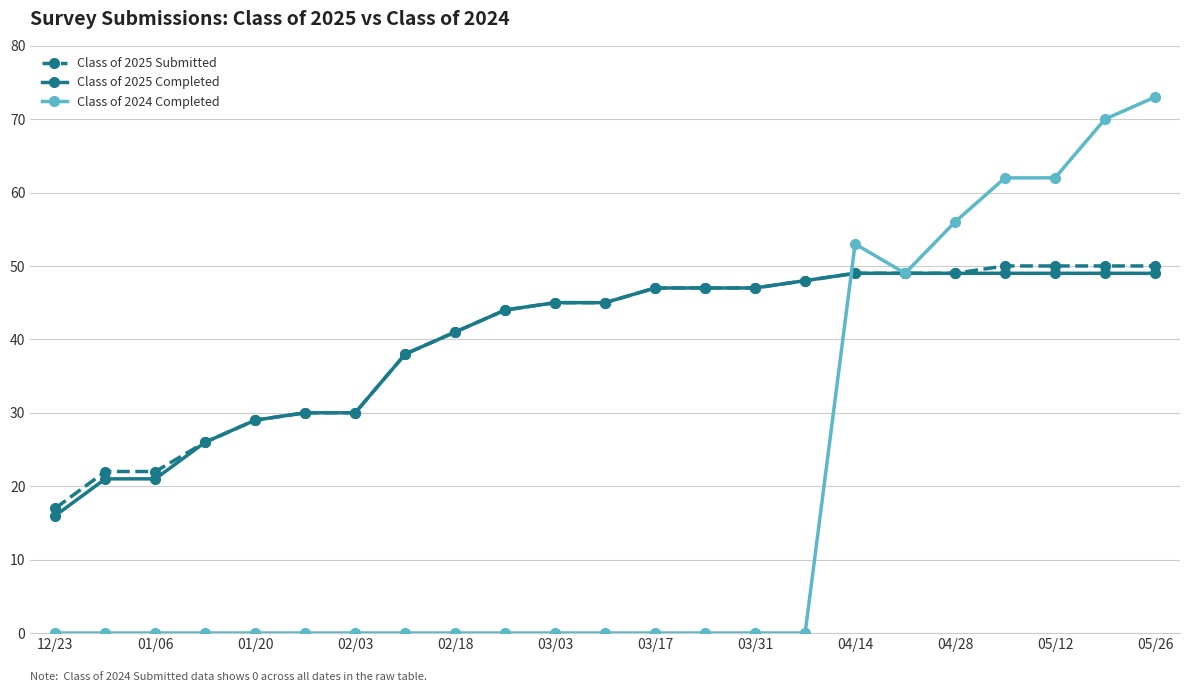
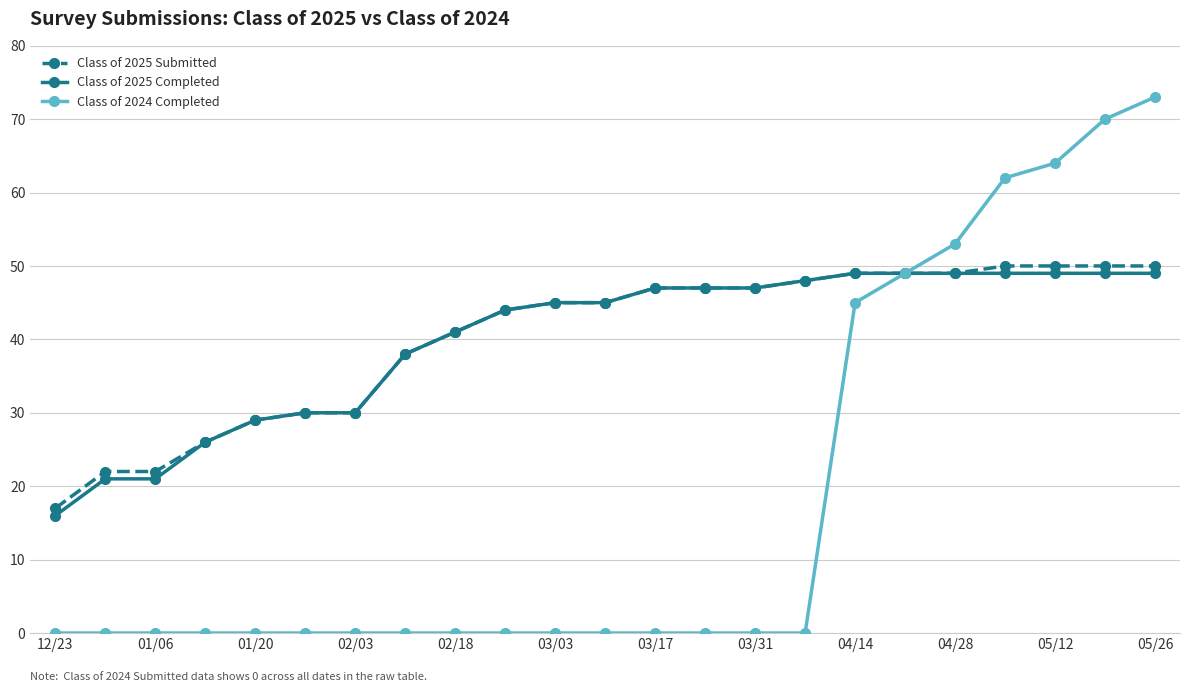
  {
    "Class of 2024 Completed": {
      "12/23": 0,
      "01/06": 0,
      "01/20": 0,
      "02/03": 0,
      "02/18": 0,
      "03/03": 0,
      "03/17": 0,
      "03/31": 0,
-     "04/14": 53,
-     "04/28": 56,
-     "05/12": 62,
+     "04/14": 45,
+     "04/28": 53,
+     "05/12": 64,
      "05/26": 73
    }
  }
